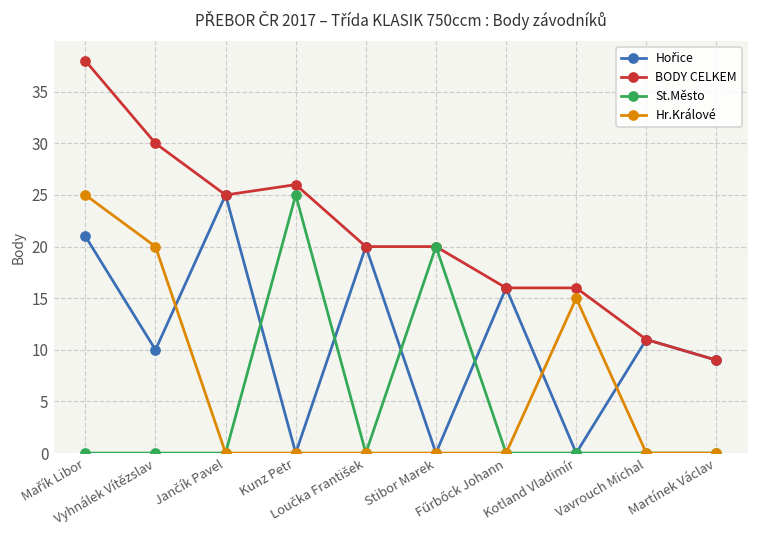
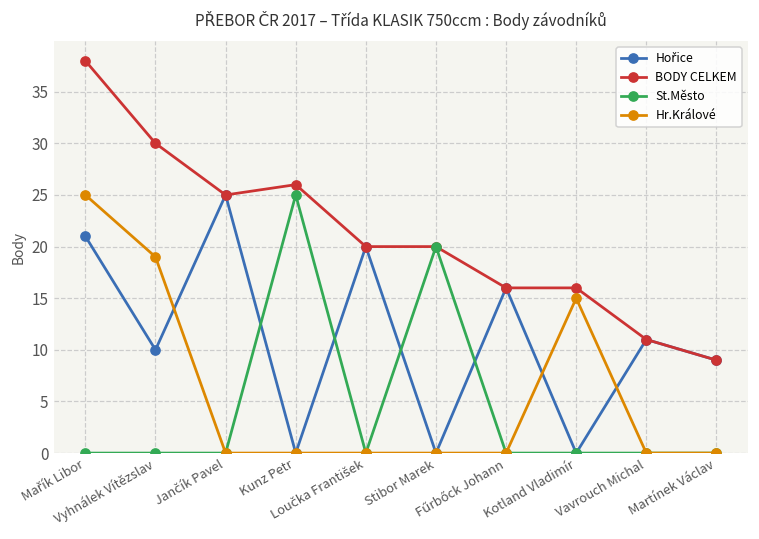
  {
    "Hořice": {
      "Mařík Libor": 21,
      "Vyhnálek Vítězslav": 10
    },
    "BODY CELKEM": {
      "Mařík Libor": 38,
      "Vyhnálek Vítězslav": 30,
      "Kunz Petr": 26,
      "Kotland Vladimír": 16
    },
    "St.Město": {
      "Mařík Libor": 0,
      "Vyhnálek Vítězslav": 0,
      "Kunz Petr": 25
    },
    "Hr.Králové": {
      "Mařík Libor": 25,
-     "Vyhnálek Vítězslav": 20,
+     "Vyhnálek Vítězslav": 19,
      "Kotland Vladimír": 15
    }
  }
